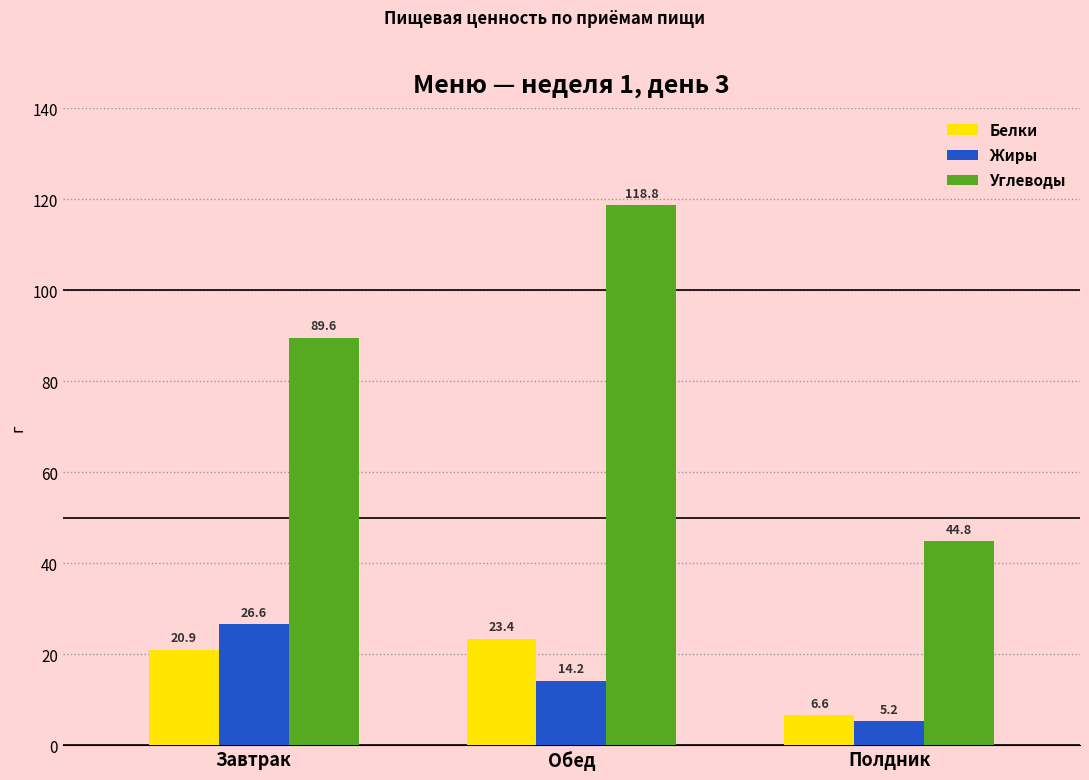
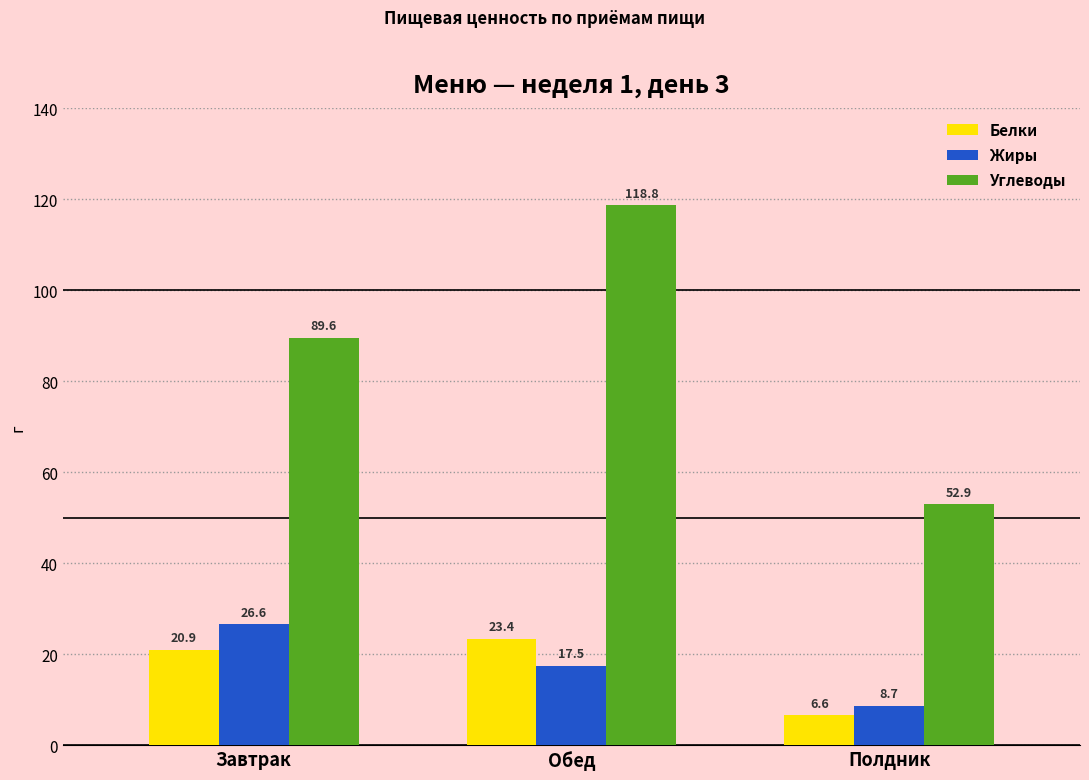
  {
    "Белки": {
      "Завтрак": 20.9,
      "Обед": 23.4,
      "Полдник": 6.6
    },
    "Жиры": {
      "Завтрак": 26.6,
-     "Обед": 14.2,
-     "Полдник": 5.2
+     "Обед": 17.5,
+     "Полдник": 8.7
    },
    "Углеводы": {
      "Завтрак": 89.6,
      "Обед": 118.8,
-     "Полдник": 44.8
+     "Полдник": 52.9
    }
  }
